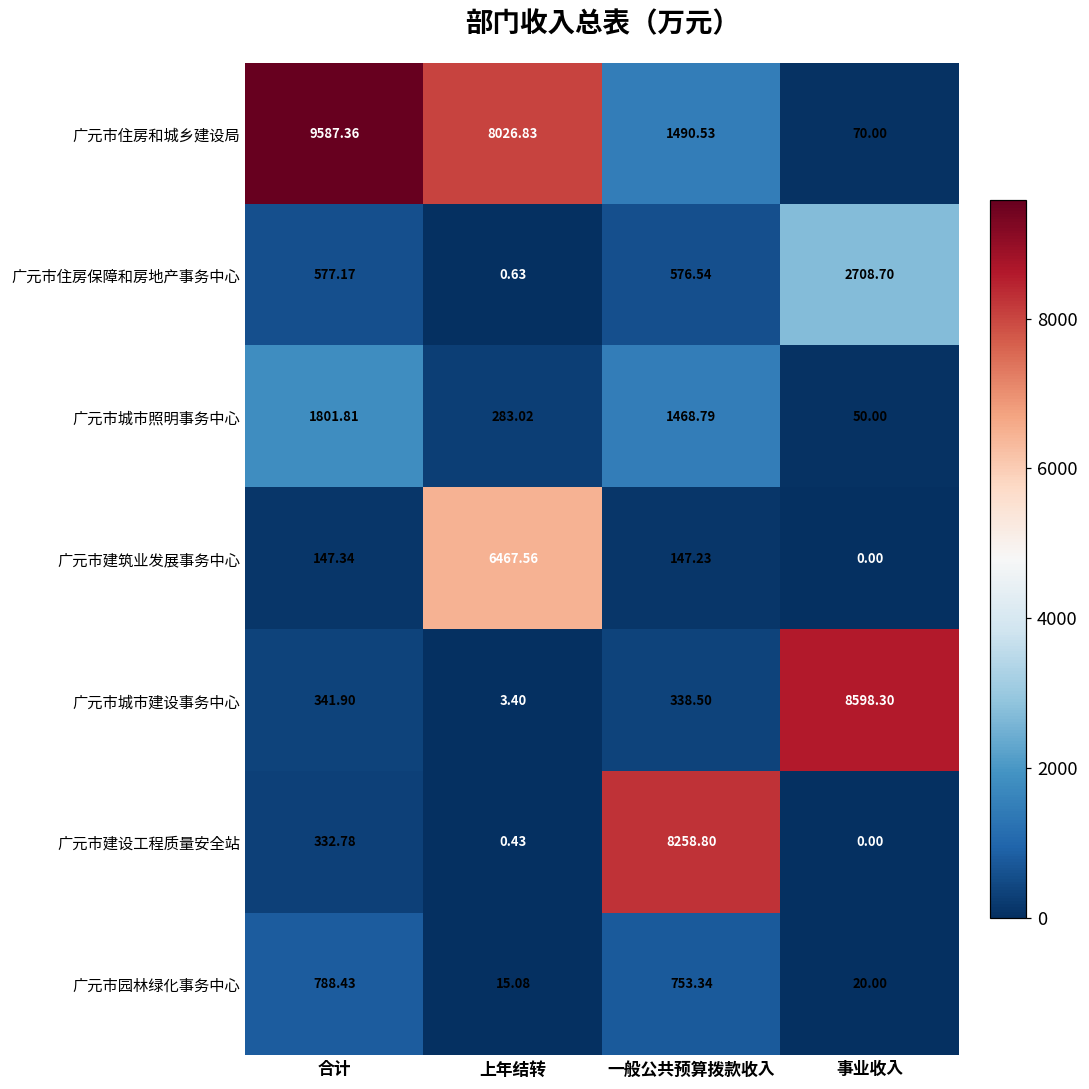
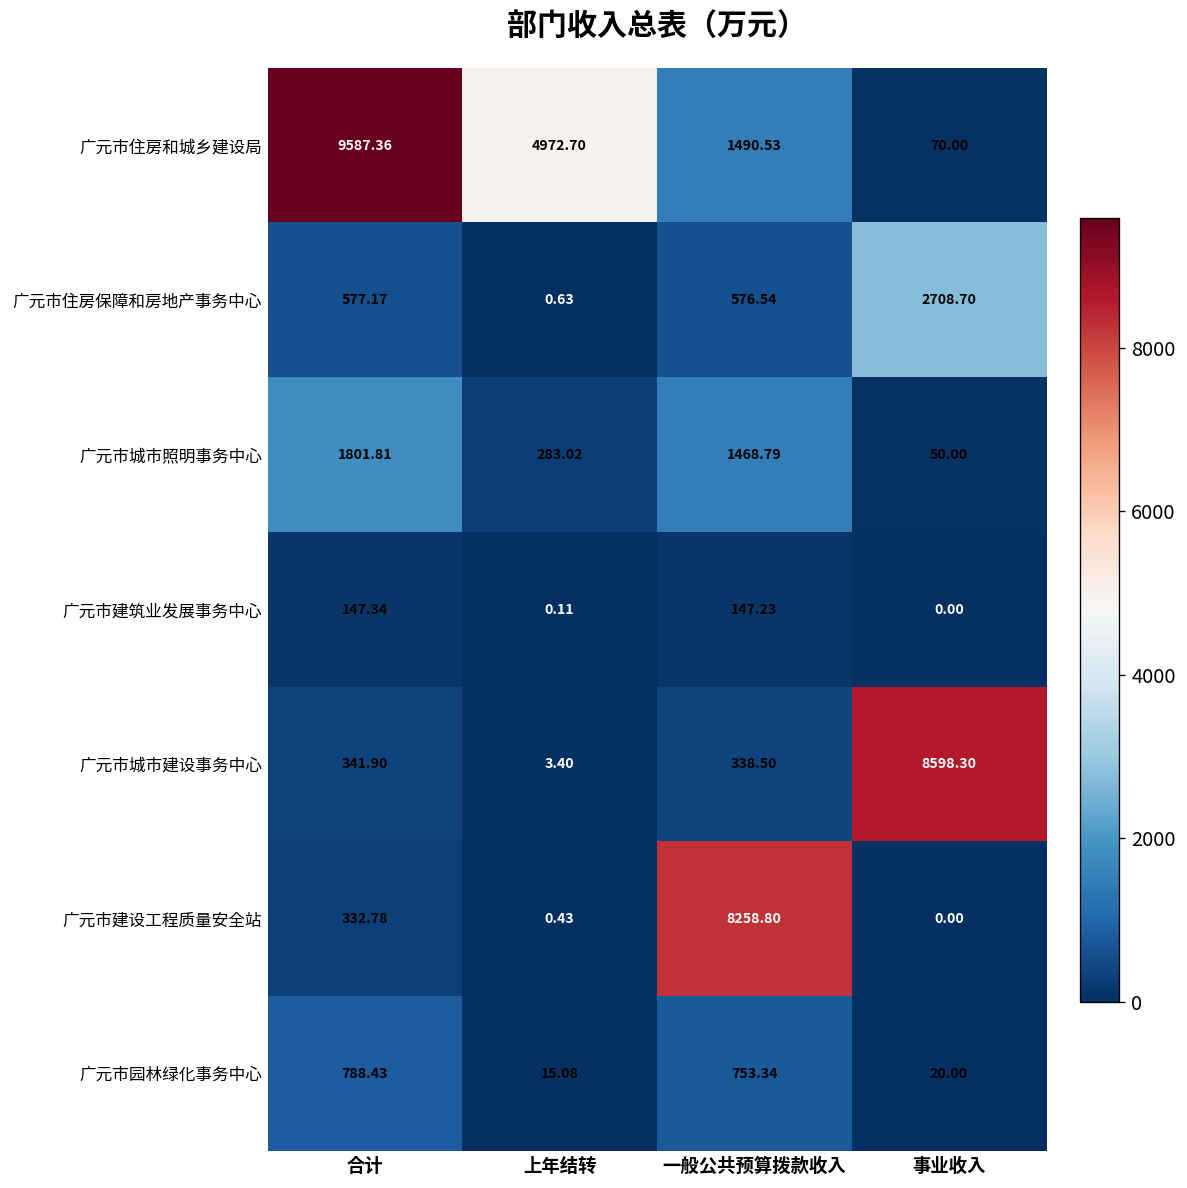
  {
    "广元市住房和城乡建设局": {
      "合计": 9587.36,
-     "上年结转": 8026.83,
+     "上年结转": 4972.70,
      "一般公共预算拨款收入": 1490.53,
      "事业收入": 70.00
    },
    "广元市住房保障和房地产事务中心": {
      "合计": 577.17,
      "上年结转": 0.63,
      "一般公共预算拨款收入": 576.54,
      "事业收入": 2708.70
    },
    "广元市城市照明事务中心": {
      "合计": 1801.81,
      "上年结转": 283.02,
      "一般公共预算拨款收入": 1468.79,
      "事业收入": 50.00
    },
    "广元市建筑业发展事务中心": {
      "合计": 147.34,
-     "上年结转": 6467.56,
+     "上年结转": 0.11,
      "一般公共预算拨款收入": 147.23,
      "事业收入": 0.00
    },
    "广元市城市建设事务中心": {
      "合计": 341.90,
      "上年结转": 3.40,
      "一般公共预算拨款收入": 338.50,
      "事业收入": 8598.30
    },
    "广元市建设工程质量安全站": {
      "合计": 332.78,
      "上年结转": 0.43,
      "一般公共预算拨款收入": 8258.80,
      "事业收入": 0.00
    },
    "广元市园林绿化事务中心": {
      "合计": 788.43,
      "上年结转": 15.08,
      "一般公共预算拨款收入": 753.34,
      "事业收入": 20.00
    }
  }
